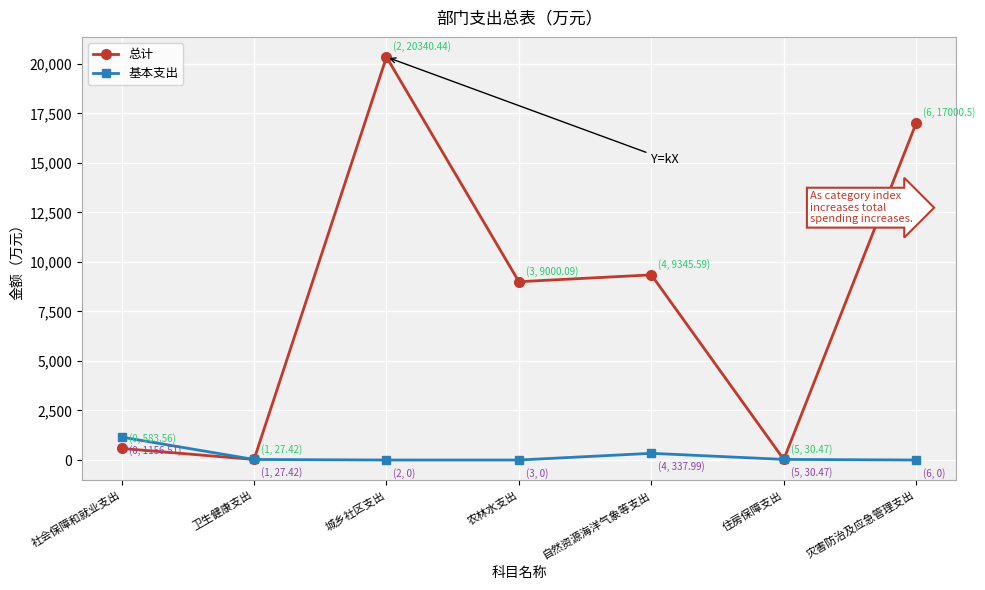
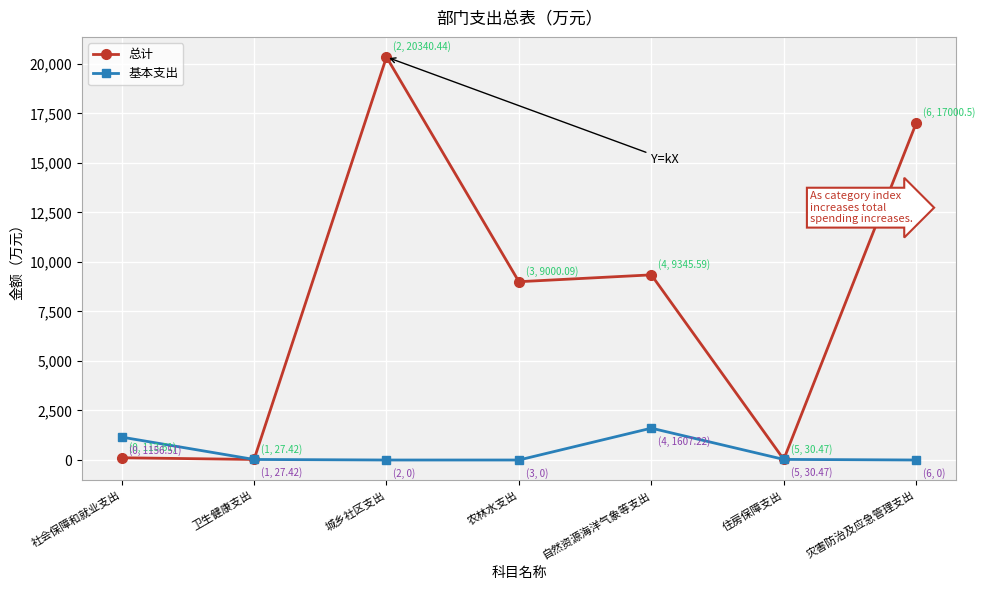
  {
    "总计": {
-     "社会保障和就业支出": 583.56,
+     "社会保障和就业支出": 113.61,
      "城乡社区支出": 20340.44,
      "农林水支出": 9000.09,
      "自然资源海洋气象等支出": 9345.59,
      "灾害防治及应急管理支出": 17000.5
    },
    "基本支出": {
      "社会保障和就业支出": 1156.51,
      "城乡社区支出": 0,
      "农林水支出": 0,
-     "自然资源海洋气象等支出": 337.99,
+     "自然资源海洋气象等支出": 1607.22,
      "灾害防治及应急管理支出": 0
    }
  }
